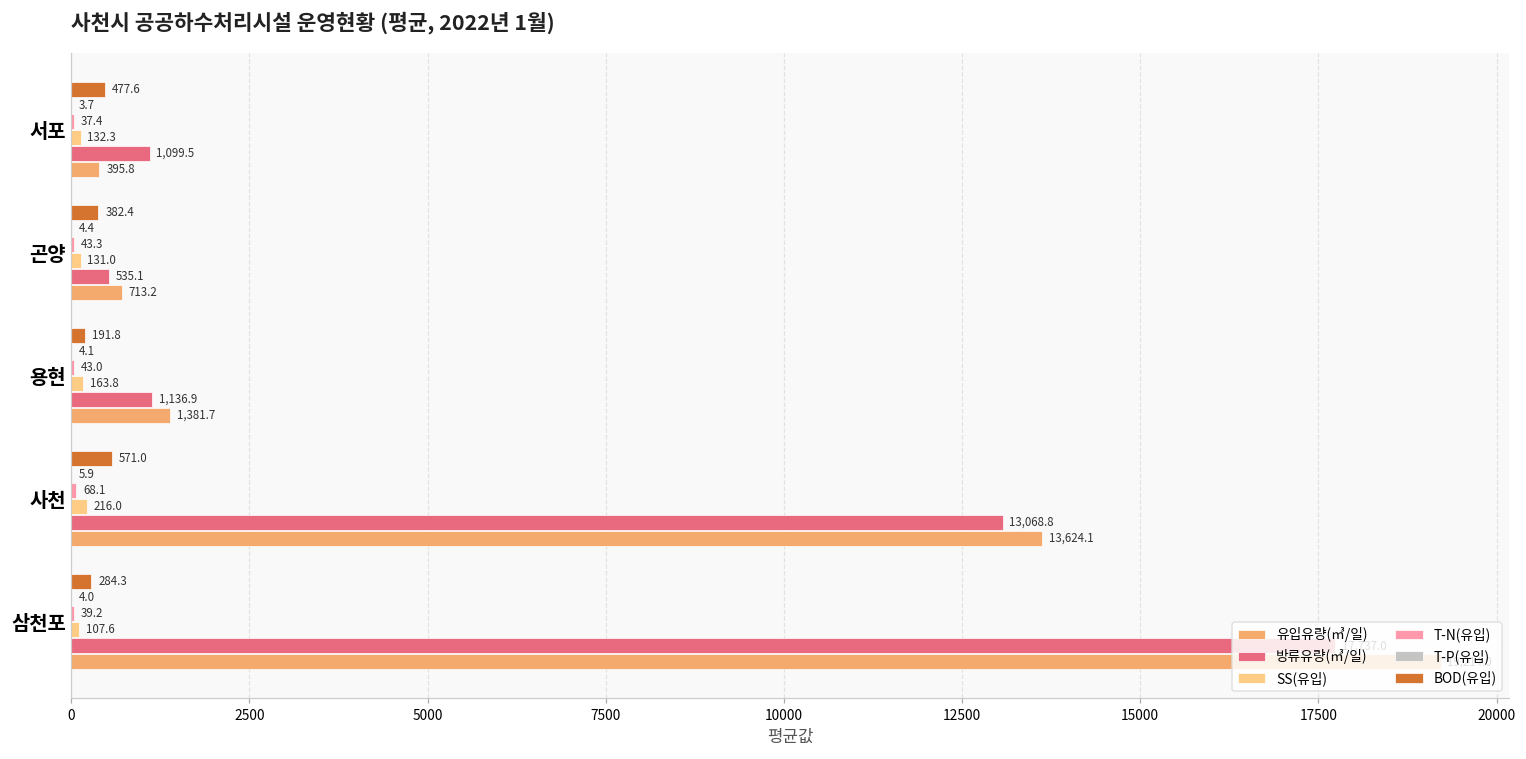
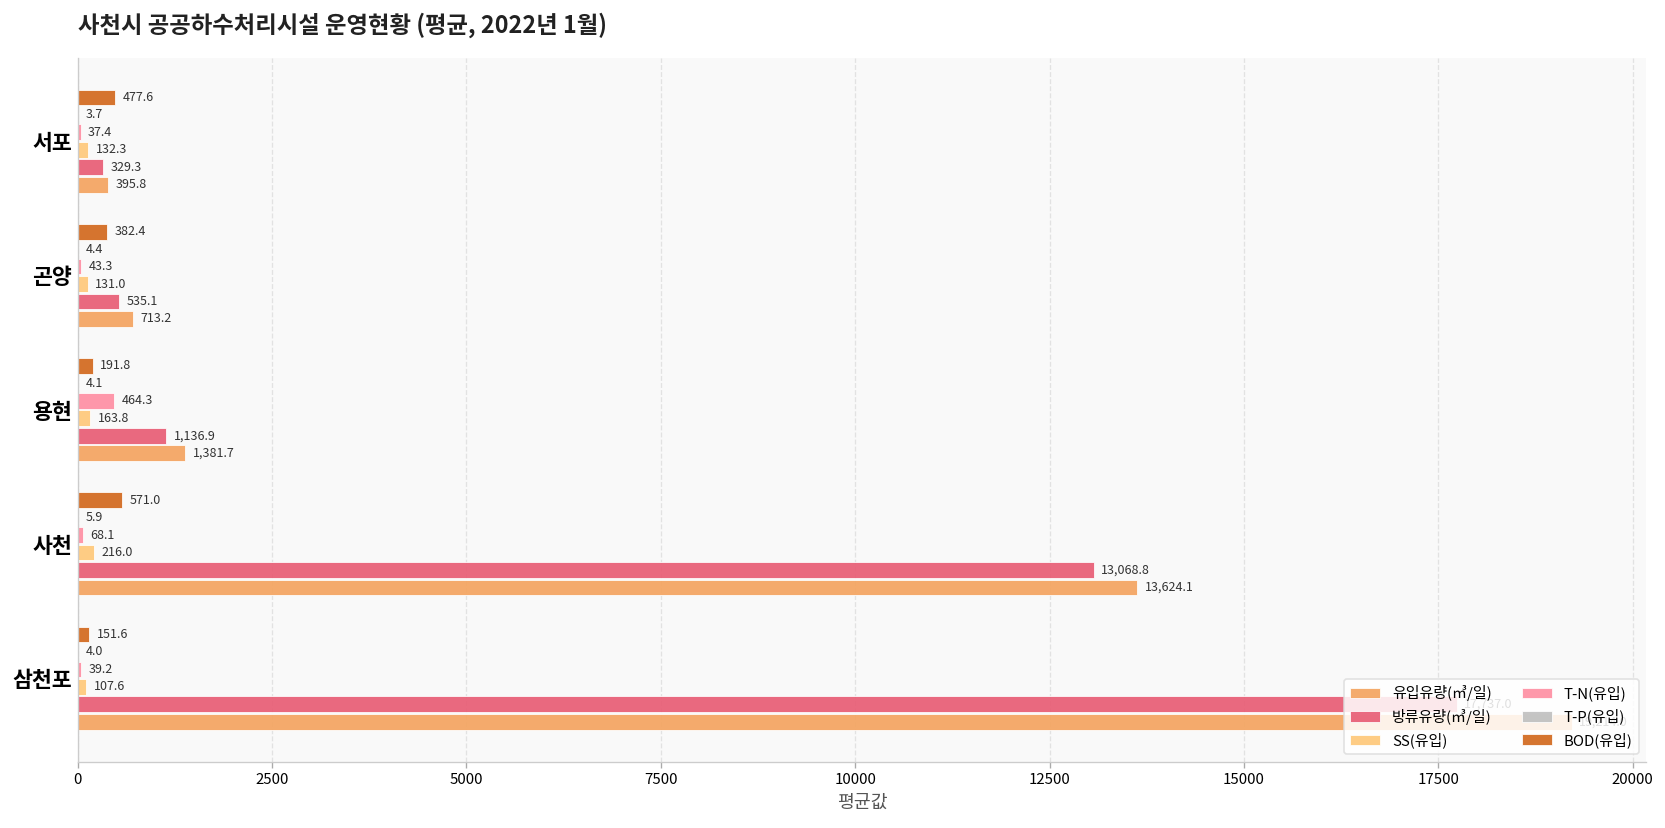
  {
    "방류유량(㎥/일)": {
-     "서포": "1,099.5",
+     "서포": "329.3",
      "곤양": "535.1",
      "용현": "1,136.9",
      "사천": "13,068.8"
    },
    "T-N(유입)": {
      "서포": "37.4",
      "곤양": "43.3",
-     "용현": "43.0",
+     "용현": "464.3",
      "사천": "68.1",
      "삼천포": "39.2"
    },
    "T-P(유입)": {
      "서포": "3.7",
      "곤양": "4.4",
      "용현": "4.1",
      "사천": "5.9",
      "삼천포": "4.0"
    },
    "BOD(유입)": {
      "서포": "477.6",
      "곤양": "382.4",
      "용현": "191.8",
      "사천": "571.0",
-     "삼천포": "284.3"
+     "삼천포": "151.6"
    }
  }
